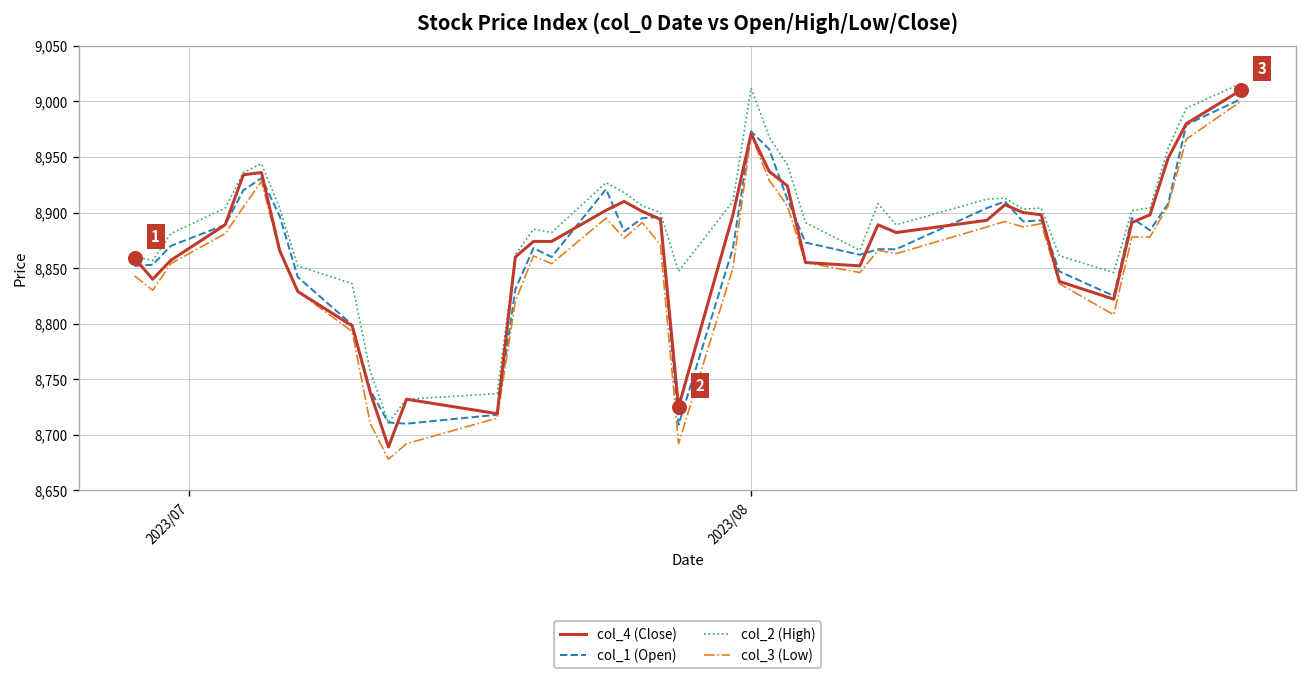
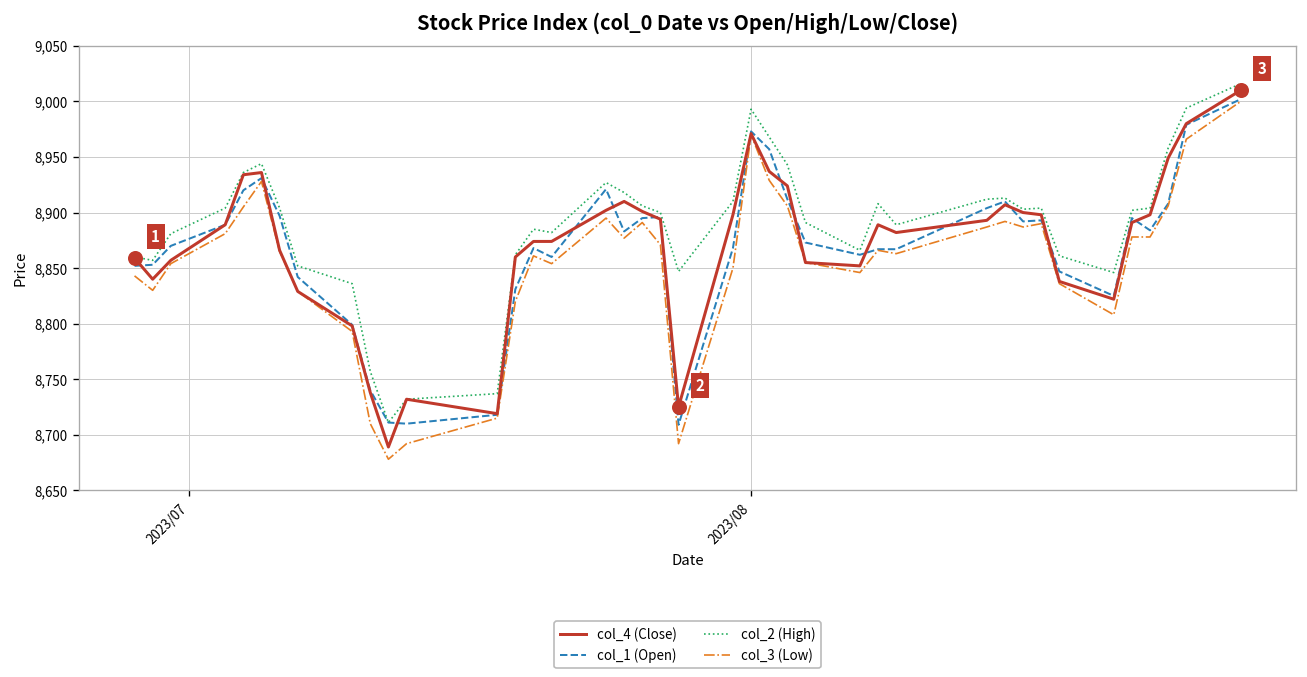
  {
    "col_2 (High)": {
-     "2023/08": "9,010"
+     "2023/08": "8,990"
    }
  }
